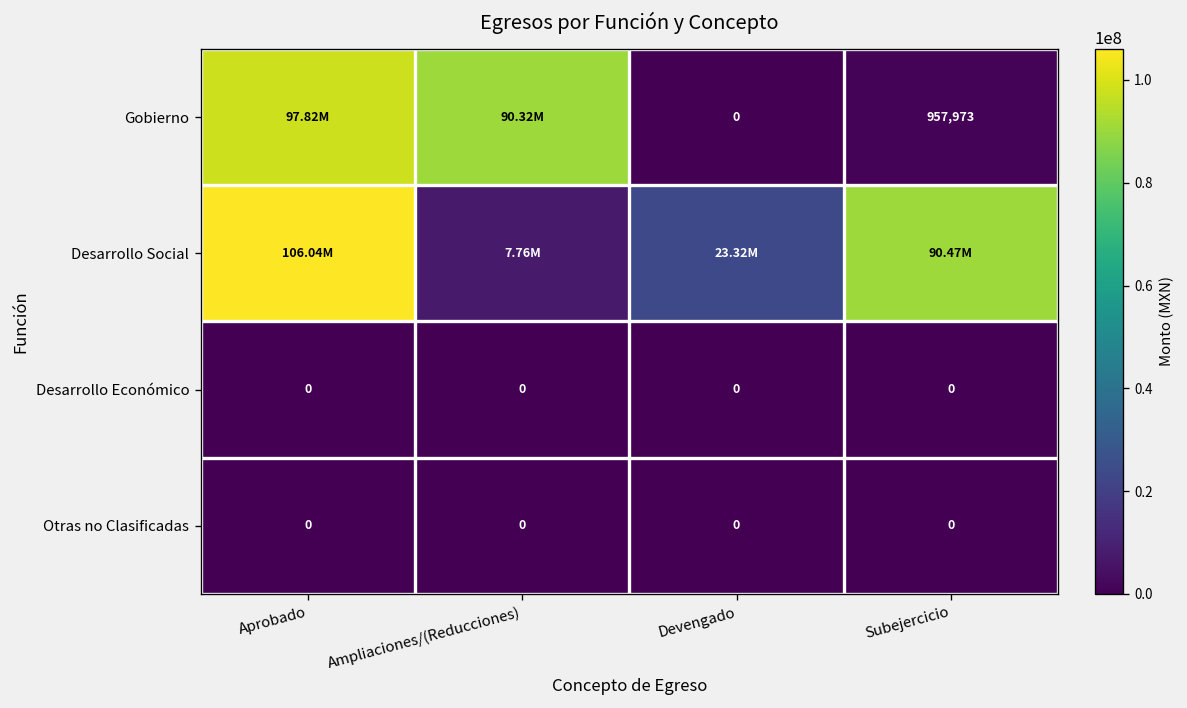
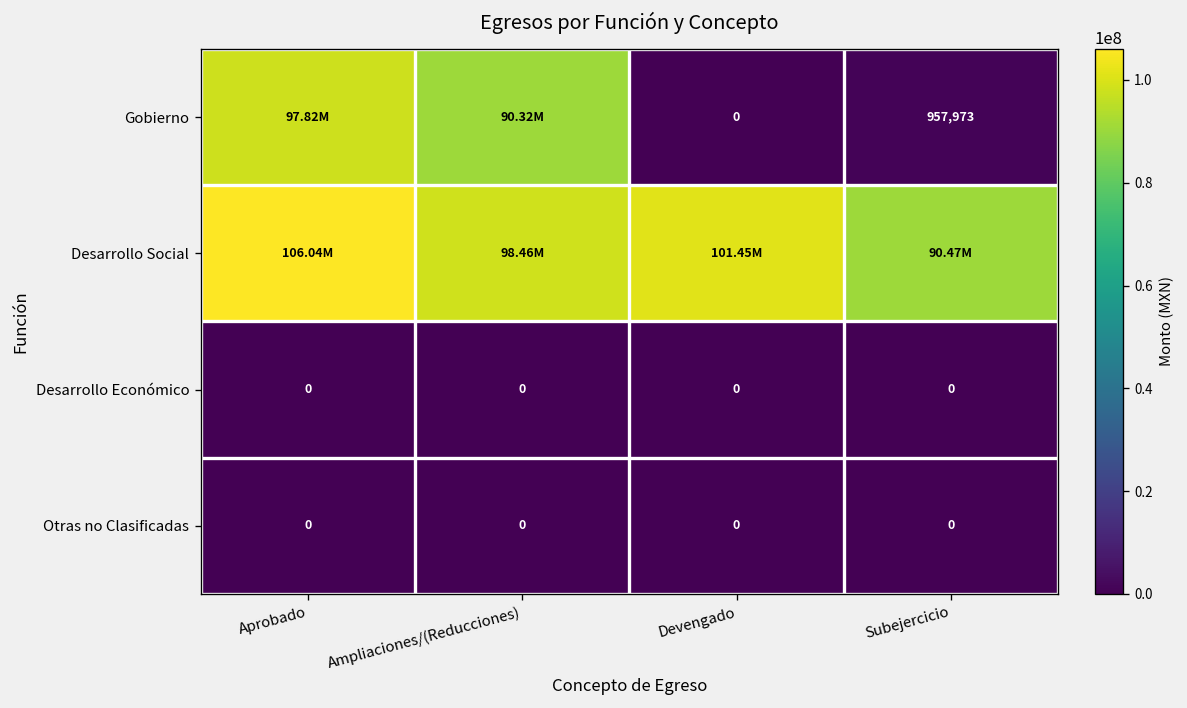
  {
    "Gobierno": {
      "Aprobado": "97.82M",
      "Ampliaciones/(Reducciones)": "90.32M",
      "Devengado": "0",
      "Subejercicio": "957,973"
    },
    "Desarrollo Social": {
      "Aprobado": "106.04M",
-     "Ampliaciones/(Reducciones)": "7.76M",
-     "Devengado": "23.32M",
+     "Ampliaciones/(Reducciones)": "98.46M",
+     "Devengado": "101.45M",
      "Subejercicio": "90.47M"
    },
    "Desarrollo Económico": {
      "Aprobado": "0",
      "Ampliaciones/(Reducciones)": "0",
      "Devengado": "0",
      "Subejercicio": "0"
    },
    "Otras no Clasificadas": {
      "Aprobado": "0",
      "Ampliaciones/(Reducciones)": "0",
      "Devengado": "0",
      "Subejercicio": "0"
    }
  }
